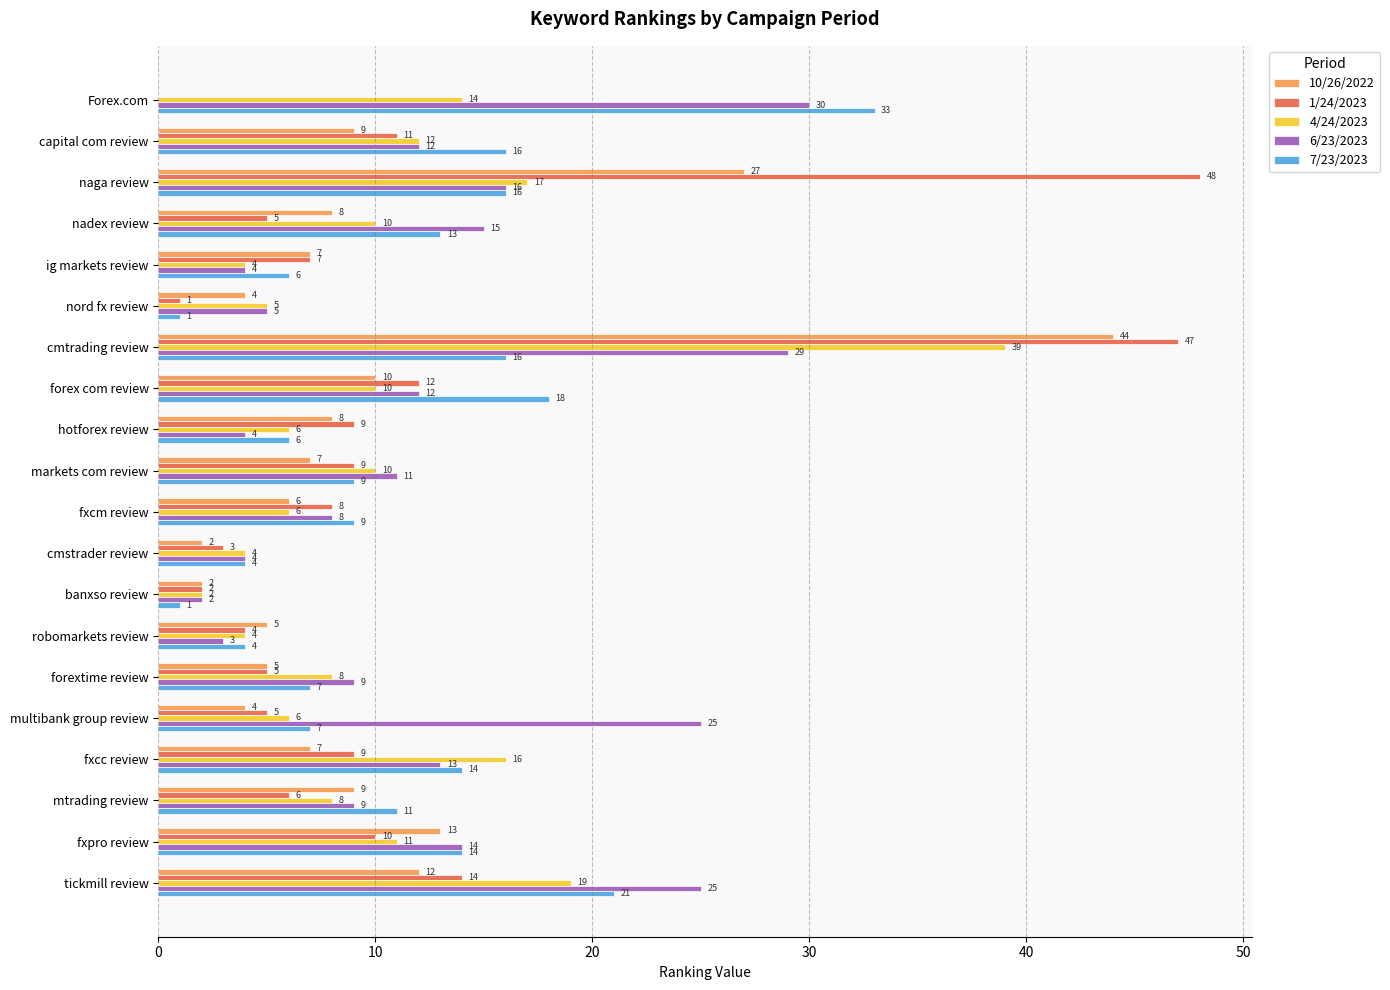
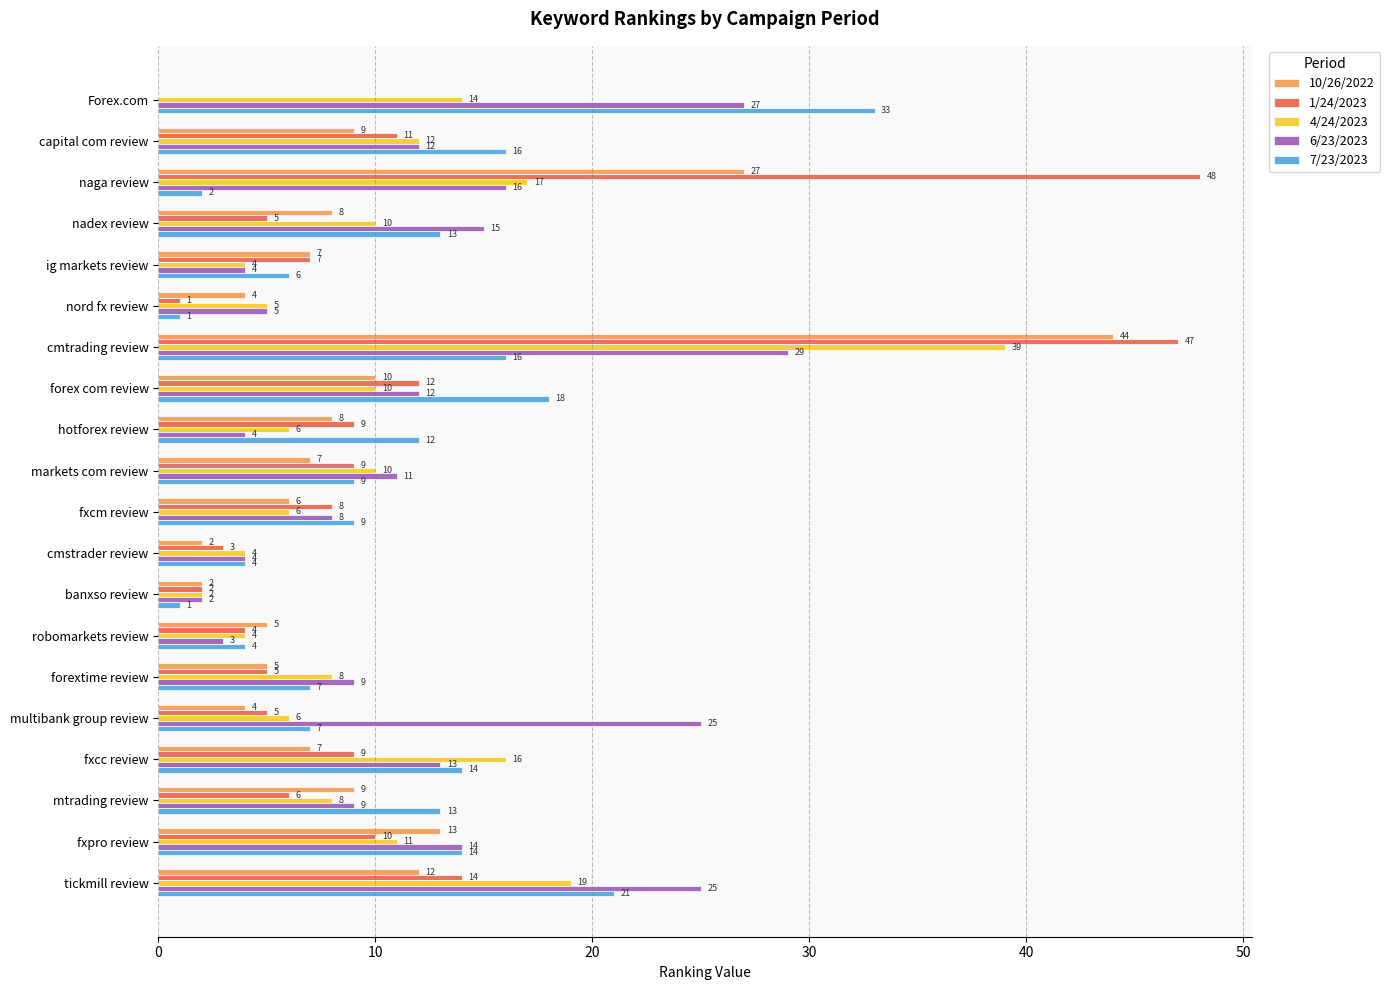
  {
    "6/23/2023": {
-     "Forex.com": 30,
+     "Forex.com": 27,
      "nadex review": 15,
      "cmtrading review": 29,
      "forex com review": 12,
      "hotforex review": 4,
      "markets com review": 11,
      "fxcm review": 8,
      "robomarkets review": 3,
      "forextime review": 9,
      "multibank group review": 25,
      "fxcc review": 13,
      "mtrading review": 9,
      "tickmill review": 25
    },
    "7/23/2023": {
      "Forex.com": 33,
      "capital com review": 16,
-     "naga review": 16,
+     "naga review": 2,
      "nadex review": 13,
      "ig markets review": 6,
      "nord fx review": 1,
      "cmtrading review": 16,
      "forex com review": 18,
-     "hotforex review": 6,
+     "hotforex review": 12,
      "markets com review": 9,
      "fxcm review": 9,
      "banxso review": 1,
      "robomarkets review": 4,
      "forextime review": 7,
      "multibank group review": 7,
      "fxcc review": 14,
-     "mtrading review": 11,
+     "mtrading review": 13,
      "tickmill review": 21
    }
  }
